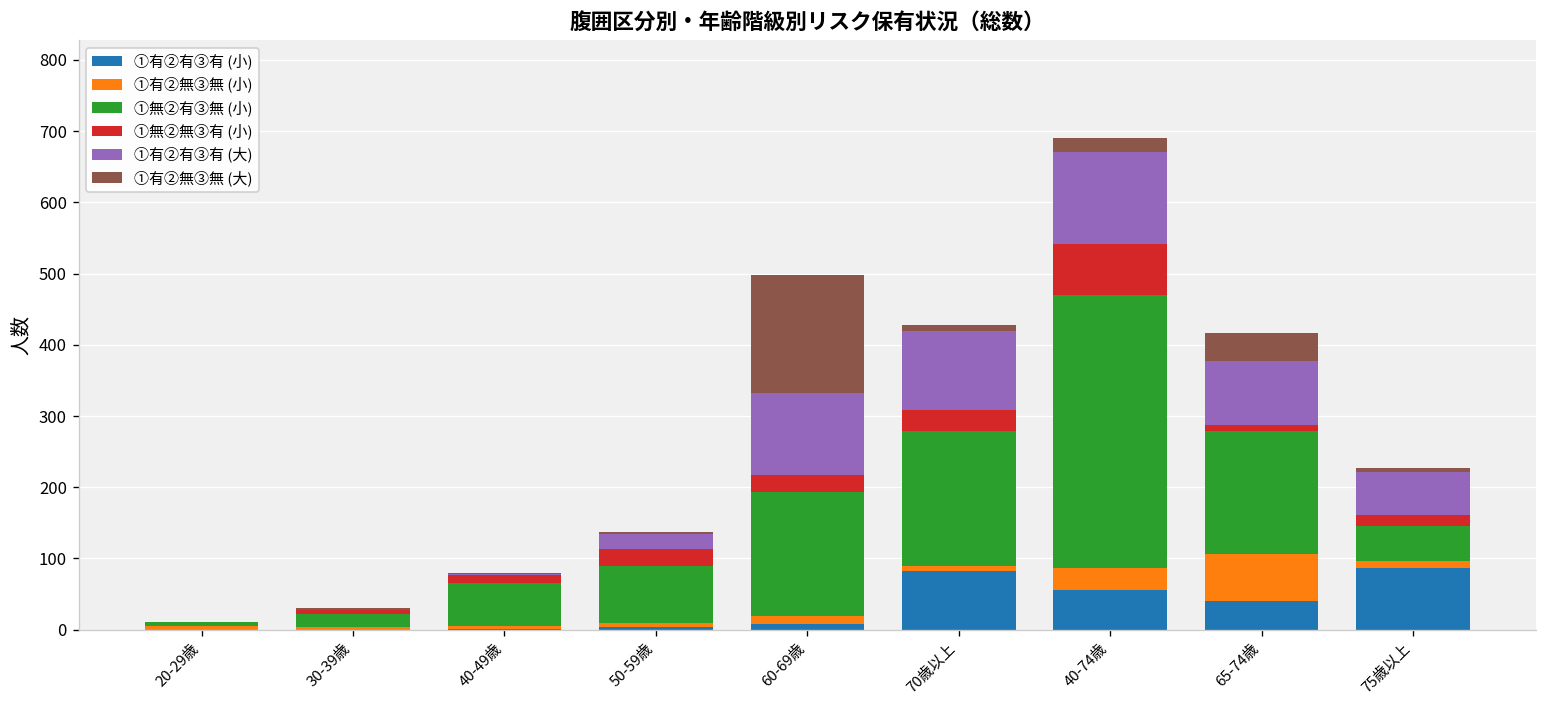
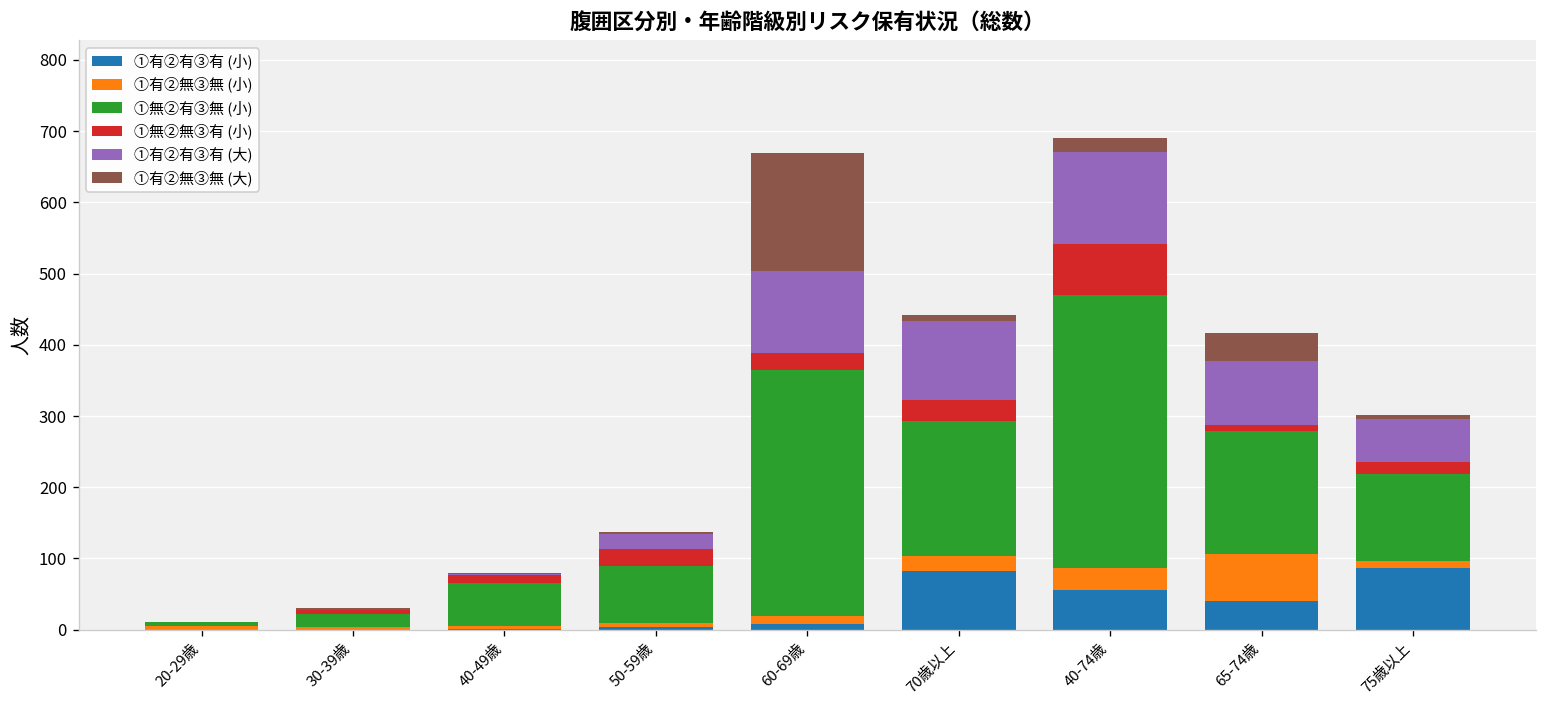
  {
    "①有②有③有 (小)": {
      "20-29歳": 0,
      "30-39歳": 0,
      "60-69歳": 10,
      "70歳以上": 80,
      "40-74歳": 60,
      "65-74歳": 40,
      "75歳以上": 90
    },
    "①有②無③無 (小)": {
      "20-29歳": 10,
      "50-59歳": 10,
      "60-69歳": 10,
-     "70歳以上": 10,
+     "70歳以上": 20,
      "40-74歳": 30,
      "65-74歳": 70,
      "75歳以上": 10
    },
    "①無②有③無 (小)": {
      "20-29歳": 10,
      "30-39歳": 20,
      "40-49歳": 60,
      "50-59歳": 80,
-     "60-69歳": 180,
+     "60-69歳": 350,
      "70歳以上": 190,
      "40-74歳": 380,
      "65-74歳": 170,
-     "75歳以上": 50
+     "75歳以上": 120
    },
    "①無②無③有 (小)": {
      "20-29歳": 0,
      "30-39歳": 10,
      "40-49歳": 10,
      "50-59歳": 20,
      "60-69歳": 20,
      "70歳以上": 30,
      "40-74歳": 70,
      "65-74歳": 10,
      "75歳以上": 20
    },
    "①有②有③有 (大)": {
      "20-29歳": 0,
      "50-59歳": 20,
      "60-69歳": 120,
      "70歳以上": 110,
      "40-74歳": 130,
      "65-74歳": 90,
      "75歳以上": 60
    },
    "①有②無③無 (大)": {
      "20-29歳": 0,
      "60-69歳": 170,
      "70歳以上": 10,
      "40-74歳": 20,
      "65-74歳": 40,
      "75歳以上": 10
    }
  }
